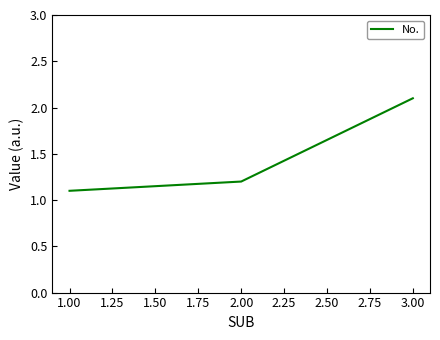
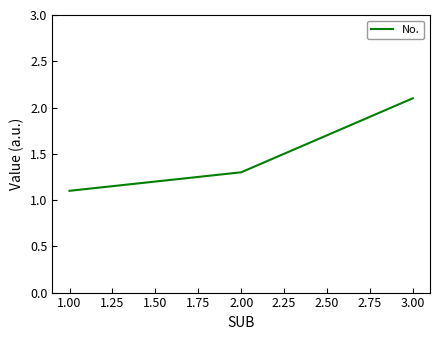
  {
    "1.00": 1.1,
-   "2.00": 1.2,
+   "2.00": 1.3,
    "3.00": 2.1
  }
